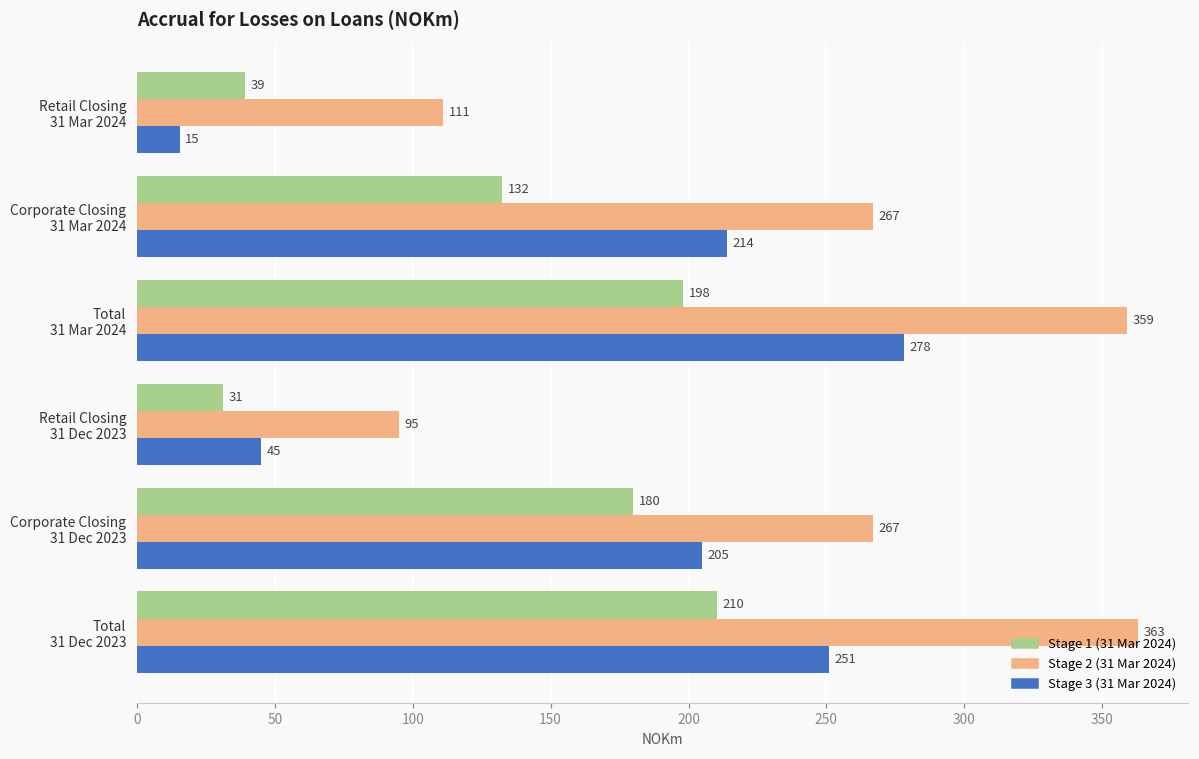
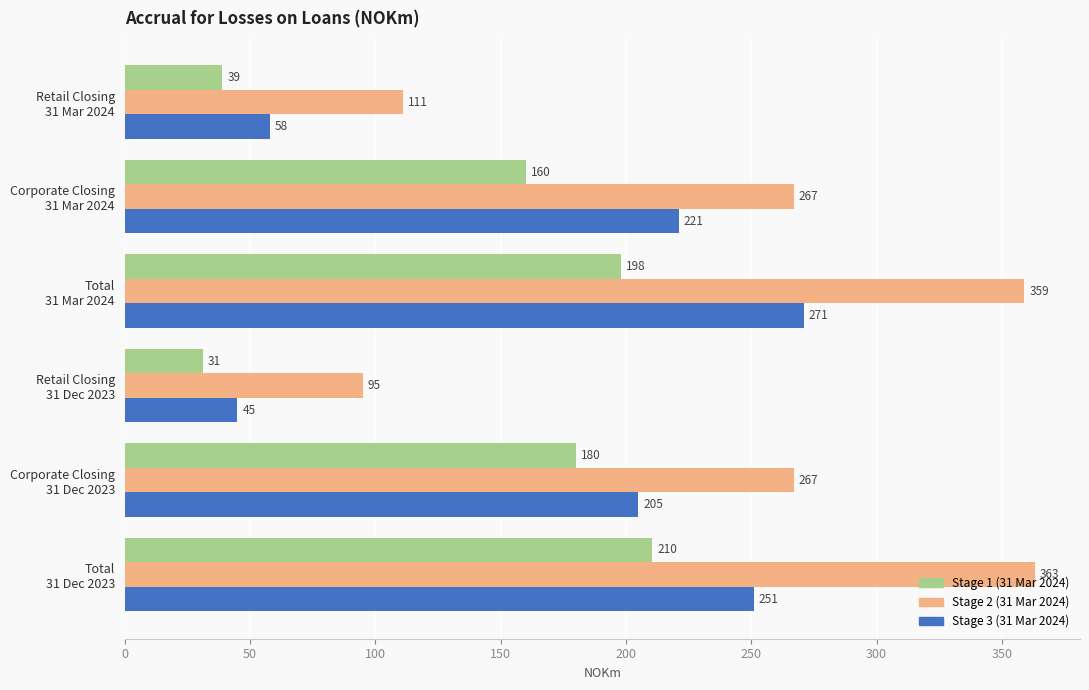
  {
    "Stage 1 (31 Mar 2024)": {
      "Retail Closing 31 Mar 2024": 39,
-     "Corporate Closing 31 Mar 2024": 132,
+     "Corporate Closing 31 Mar 2024": 160,
      "Total 31 Mar 2024": 198,
      "Retail Closing 31 Dec 2023": 31,
      "Corporate Closing 31 Dec 2023": 180,
      "Total 31 Dec 2023": 210
    },
    "Stage 2 (31 Mar 2024)": {
      "Retail Closing 31 Mar 2024": 111,
      "Corporate Closing 31 Mar 2024": 267,
      "Total 31 Mar 2024": 359,
      "Retail Closing 31 Dec 2023": 95,
      "Corporate Closing 31 Dec 2023": 267,
      "Total 31 Dec 2023": 363
    },
    "Stage 3 (31 Mar 2024)": {
-     "Retail Closing 31 Mar 2024": 15,
-     "Corporate Closing 31 Mar 2024": 214,
-     "Total 31 Mar 2024": 278,
+     "Retail Closing 31 Mar 2024": 58,
+     "Corporate Closing 31 Mar 2024": 221,
+     "Total 31 Mar 2024": 271,
      "Retail Closing 31 Dec 2023": 45,
      "Corporate Closing 31 Dec 2023": 205,
      "Total 31 Dec 2023": 251
    }
  }
